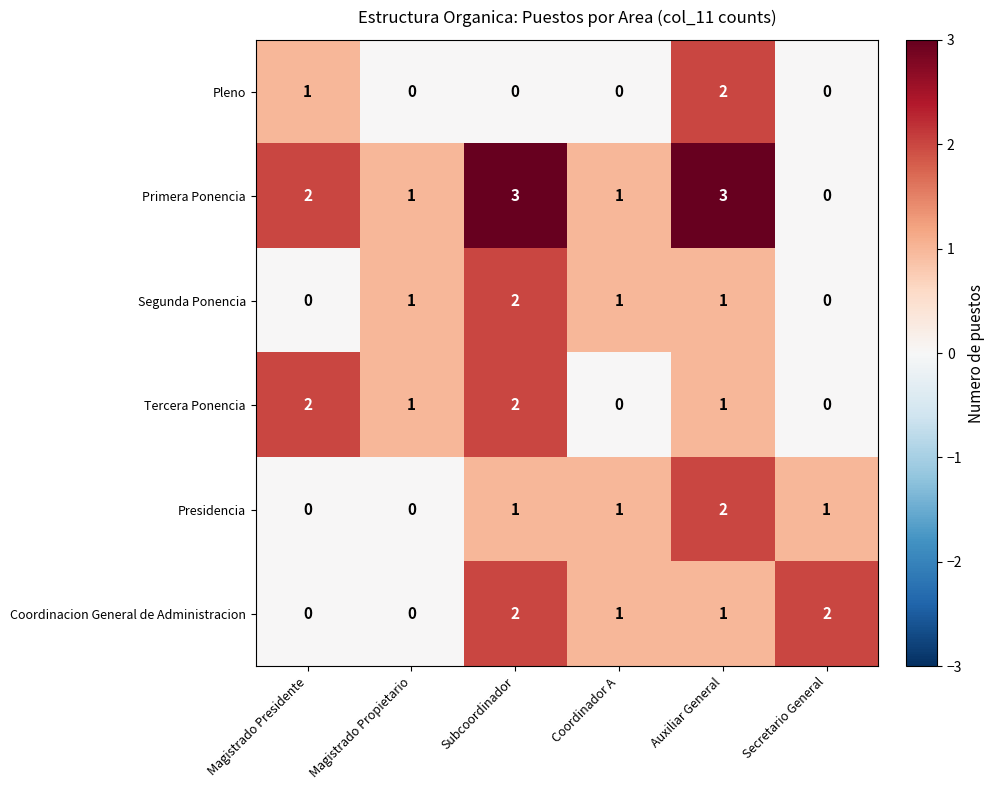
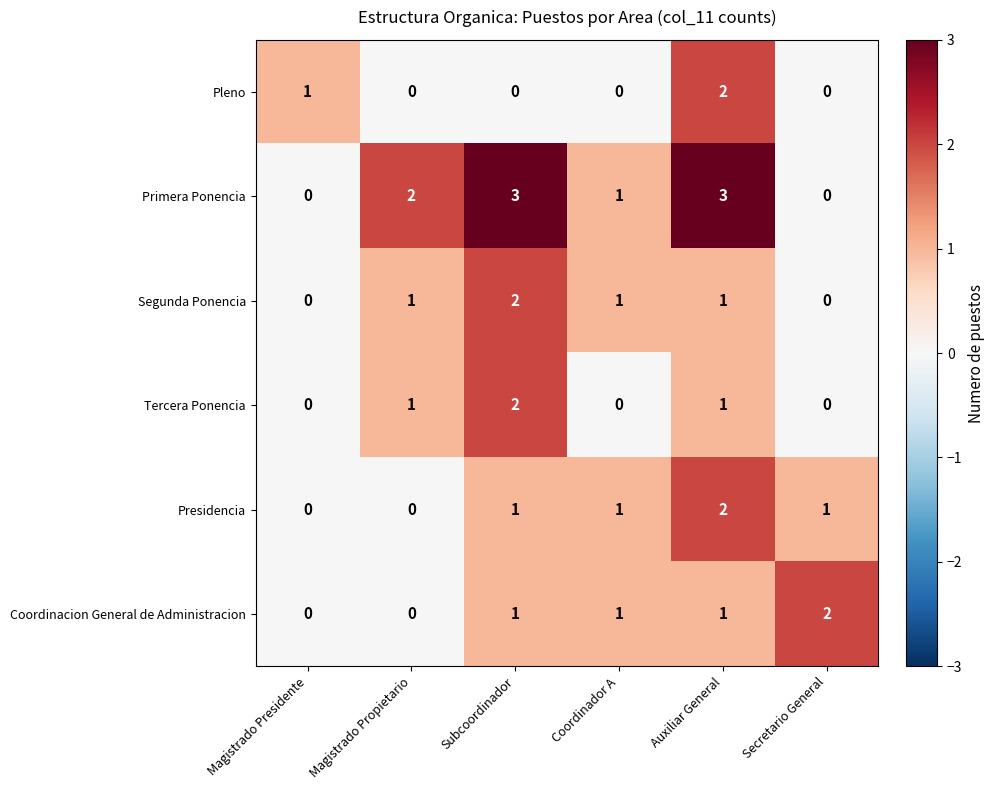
  {
    "Pleno": {
      "Magistrado Presidente": 1,
      "Magistrado Propietario": 0,
      "Subcoordinador": 0,
      "Coordinador A": 0,
      "Auxiliar General": 2,
      "Secretario General": 0
    },
    "Primera Ponencia": {
-     "Magistrado Presidente": 2,
-     "Magistrado Propietario": 1,
+     "Magistrado Presidente": 0,
+     "Magistrado Propietario": 2,
      "Subcoordinador": 3,
      "Coordinador A": 1,
      "Auxiliar General": 3,
      "Secretario General": 0
    },
    "Segunda Ponencia": {
      "Magistrado Presidente": 0,
      "Magistrado Propietario": 1,
      "Subcoordinador": 2,
      "Coordinador A": 1,
      "Auxiliar General": 1,
      "Secretario General": 0
    },
    "Tercera Ponencia": {
-     "Magistrado Presidente": 2,
+     "Magistrado Presidente": 0,
      "Magistrado Propietario": 1,
      "Subcoordinador": 2,
      "Coordinador A": 0,
      "Auxiliar General": 1,
      "Secretario General": 0
    },
    "Presidencia": {
      "Magistrado Presidente": 0,
      "Magistrado Propietario": 0,
      "Subcoordinador": 1,
      "Coordinador A": 1,
      "Auxiliar General": 2,
      "Secretario General": 1
    },
    "Coordinacion General de Administracion": {
      "Magistrado Presidente": 0,
      "Magistrado Propietario": 0,
-     "Subcoordinador": 2,
+     "Subcoordinador": 1,
      "Coordinador A": 1,
      "Auxiliar General": 1,
      "Secretario General": 2
    }
  }
